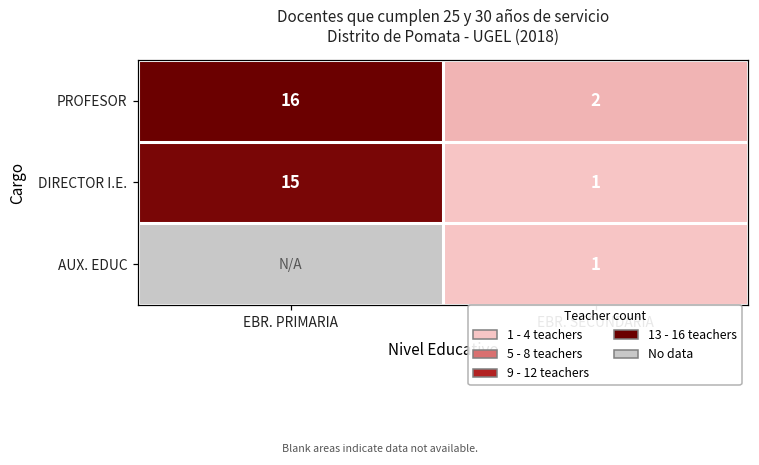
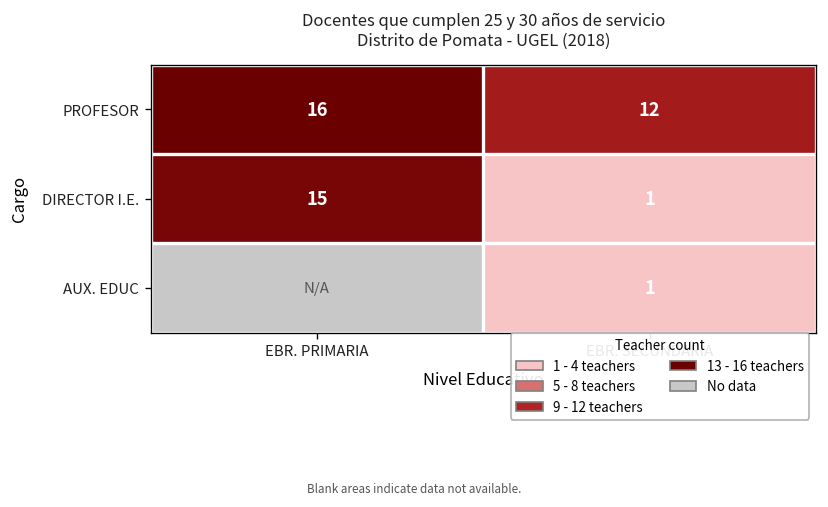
  {
    "PROFESOR": {
      "EBR. PRIMARIA": 16,
-     "EBR. SECUNDARIA": 2
+     "EBR. SECUNDARIA": 12
    },
    "DIRECTOR I.E.": {
      "EBR. PRIMARIA": 15,
      "EBR. SECUNDARIA": 1
    },
    "AUX. EDUC": {
      "EBR. SECUNDARIA": 1
    }
  }
